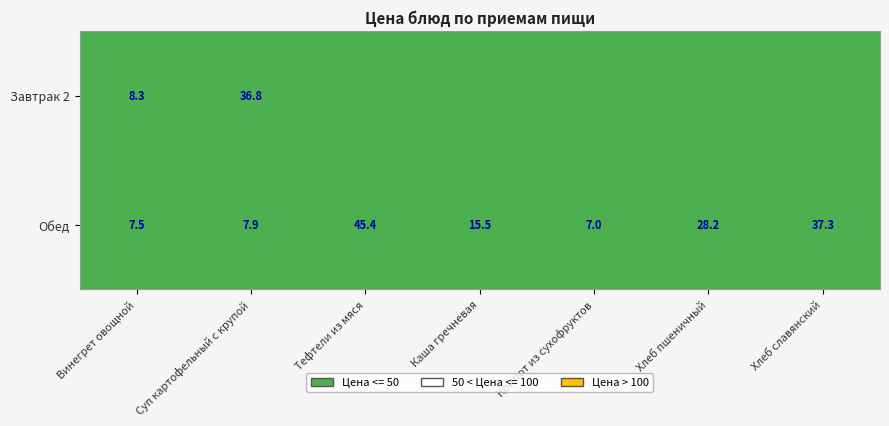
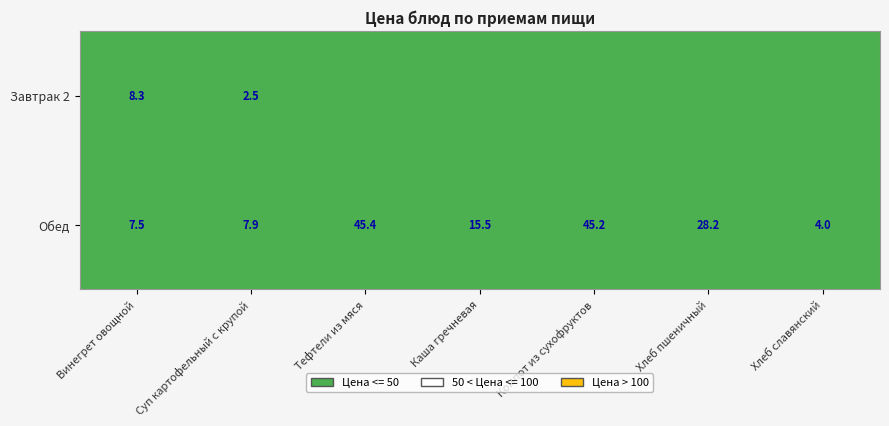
  {
    "Завтрак 2": {
      "Винегрет овощной": 8.3,
-     "Суп картофельный с крупой": 36.8
+     "Суп картофельный с крупой": 2.5
    },
    "Обед": {
      "Винегрет овощной": 7.5,
      "Суп картофельный с крупой": 7.9,
      "Тефтели из мяся": 45.4,
      "Каша гречневая": 15.5,
-     "Компот из сухофруктов": 7.0,
+     "Компот из сухофруктов": 45.2,
      "Хлеб пшеничный": 28.2,
-     "Хлеб славянский": 37.3
+     "Хлеб славянский": 4.0
    }
  }
